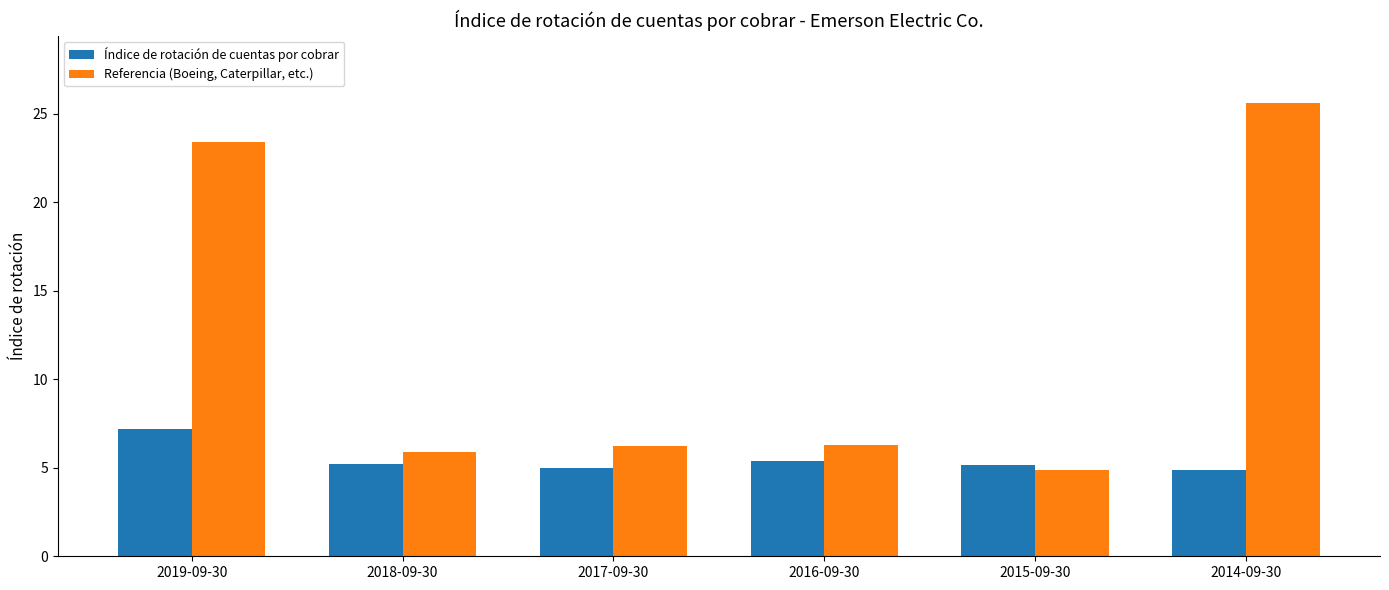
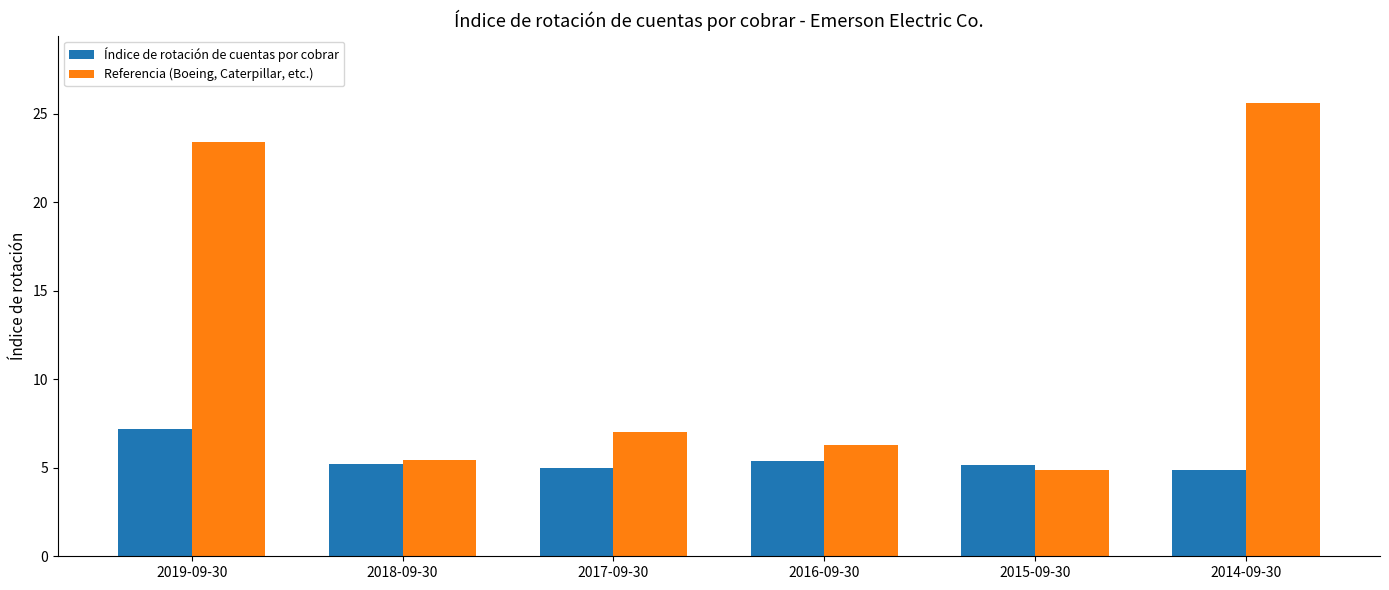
  {
    "Índice de rotación de cuentas por cobrar": {
      "2019-09-30": 7.2,
      "2018-09-30": 5.2,
      "2017-09-30": 5.0,
      "2016-09-30": 5.4,
      "2015-09-30": 5.2,
      "2014-09-30": 4.9
    },
    "Referencia (Boeing, Caterpillar, etc.)": {
      "2019-09-30": 23.4,
-     "2018-09-30": 5.9,
-     "2017-09-30": 6.2,
+     "2018-09-30": 5.4,
+     "2017-09-30": 7.0,
      "2016-09-30": 6.3,
      "2015-09-30": 4.9,
      "2014-09-30": 25.6
    }
  }
